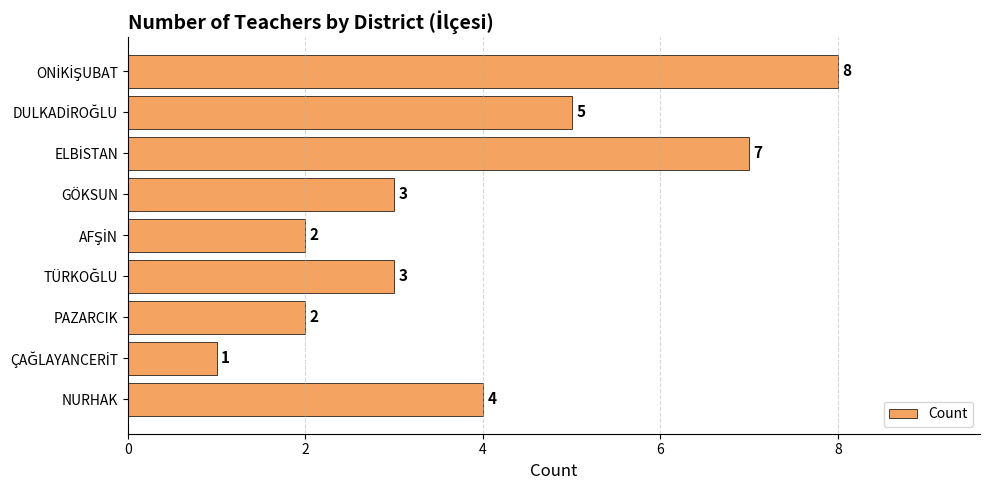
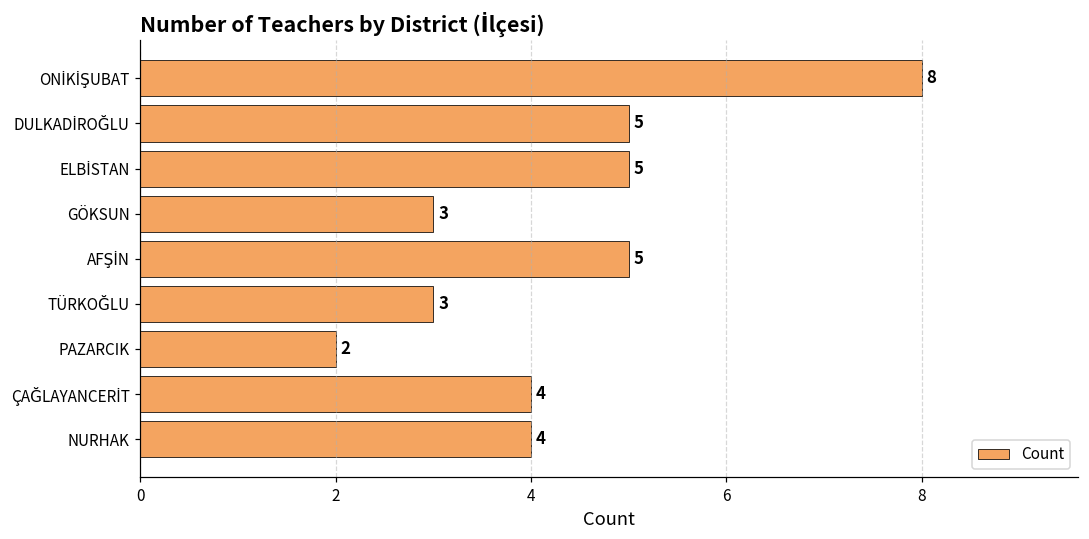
  {
    "ONİKİŞUBAT": 8,
    "DULKADİROĞLU": 5,
-   "ELBİSTAN": 7,
+   "ELBİSTAN": 5,
    "GÖKSUN": 3,
-   "AFŞİN": 2,
+   "AFŞİN": 5,
    "TÜRKOĞLU": 3,
    "PAZARCIK": 2,
-   "ÇAĞLAYANCERİT": 1,
+   "ÇAĞLAYANCERİT": 4,
    "NURHAK": 4
  }
